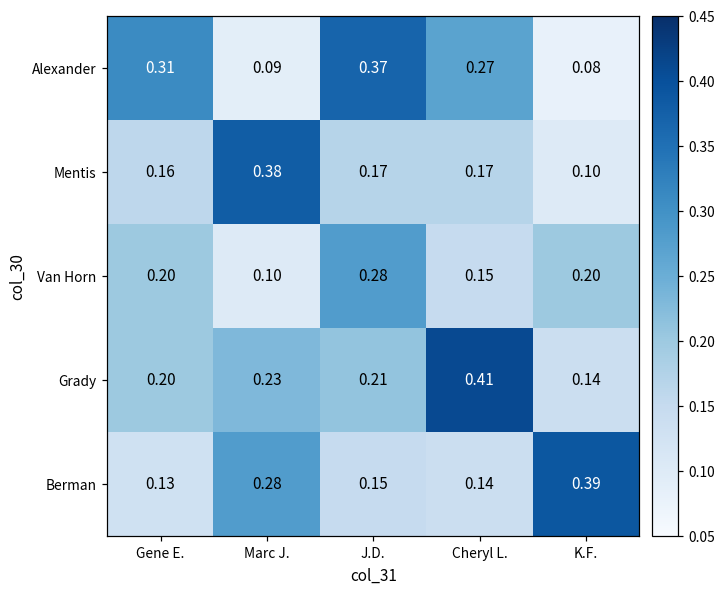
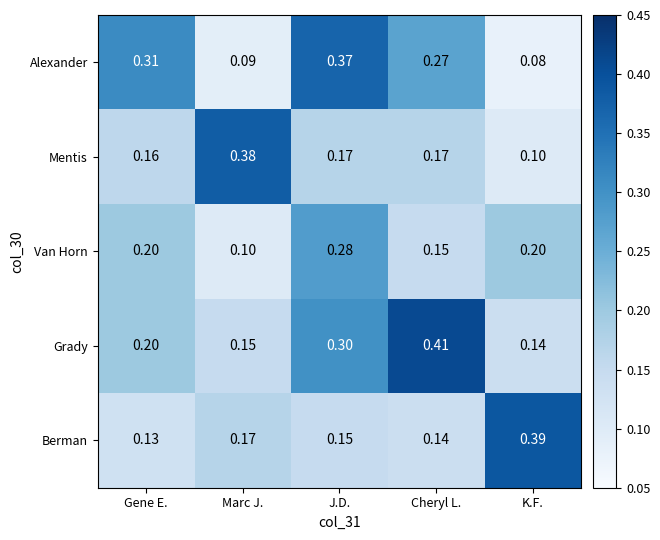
  {
    "Alexander": {
      "Gene E.": 0.31,
      "Marc J.": 0.09,
      "J.D.": 0.37,
      "Cheryl L.": 0.27,
      "K.F.": 0.08
    },
    "Mentis": {
      "Gene E.": 0.16,
      "Marc J.": 0.38,
      "J.D.": 0.17,
      "Cheryl L.": 0.17,
      "K.F.": 0.10
    },
    "Van Horn": {
      "Gene E.": 0.20,
      "Marc J.": 0.10,
      "J.D.": 0.28,
      "Cheryl L.": 0.15,
      "K.F.": 0.20
    },
    "Grady": {
      "Gene E.": 0.20,
-     "Marc J.": 0.23,
-     "J.D.": 0.21,
+     "Marc J.": 0.15,
+     "J.D.": 0.30,
      "Cheryl L.": 0.41,
      "K.F.": 0.14
    },
    "Berman": {
      "Gene E.": 0.13,
-     "Marc J.": 0.28,
+     "Marc J.": 0.17,
      "J.D.": 0.15,
      "Cheryl L.": 0.14,
      "K.F.": 0.39
    }
  }
